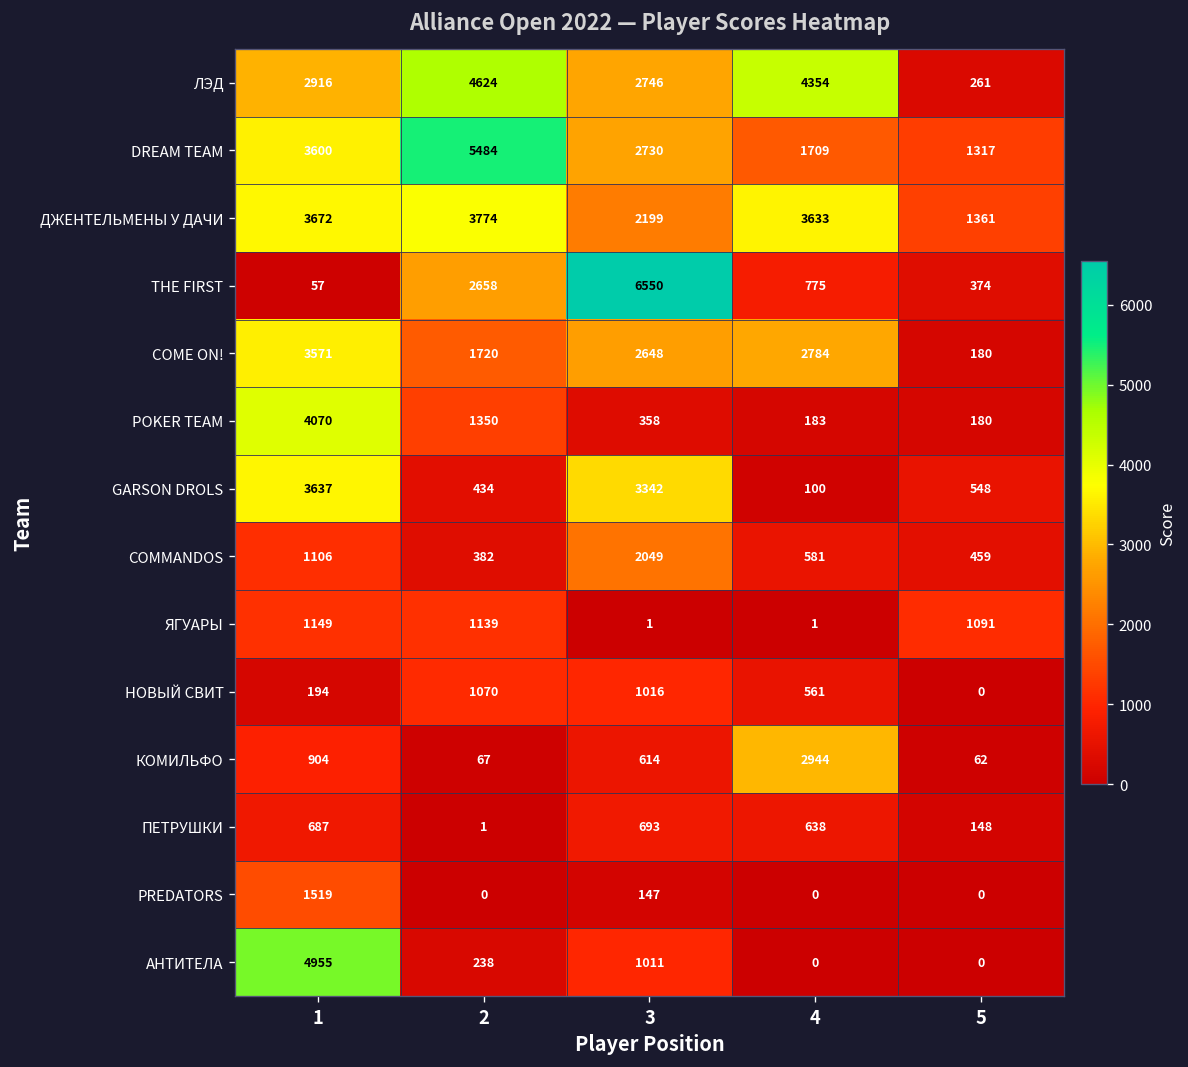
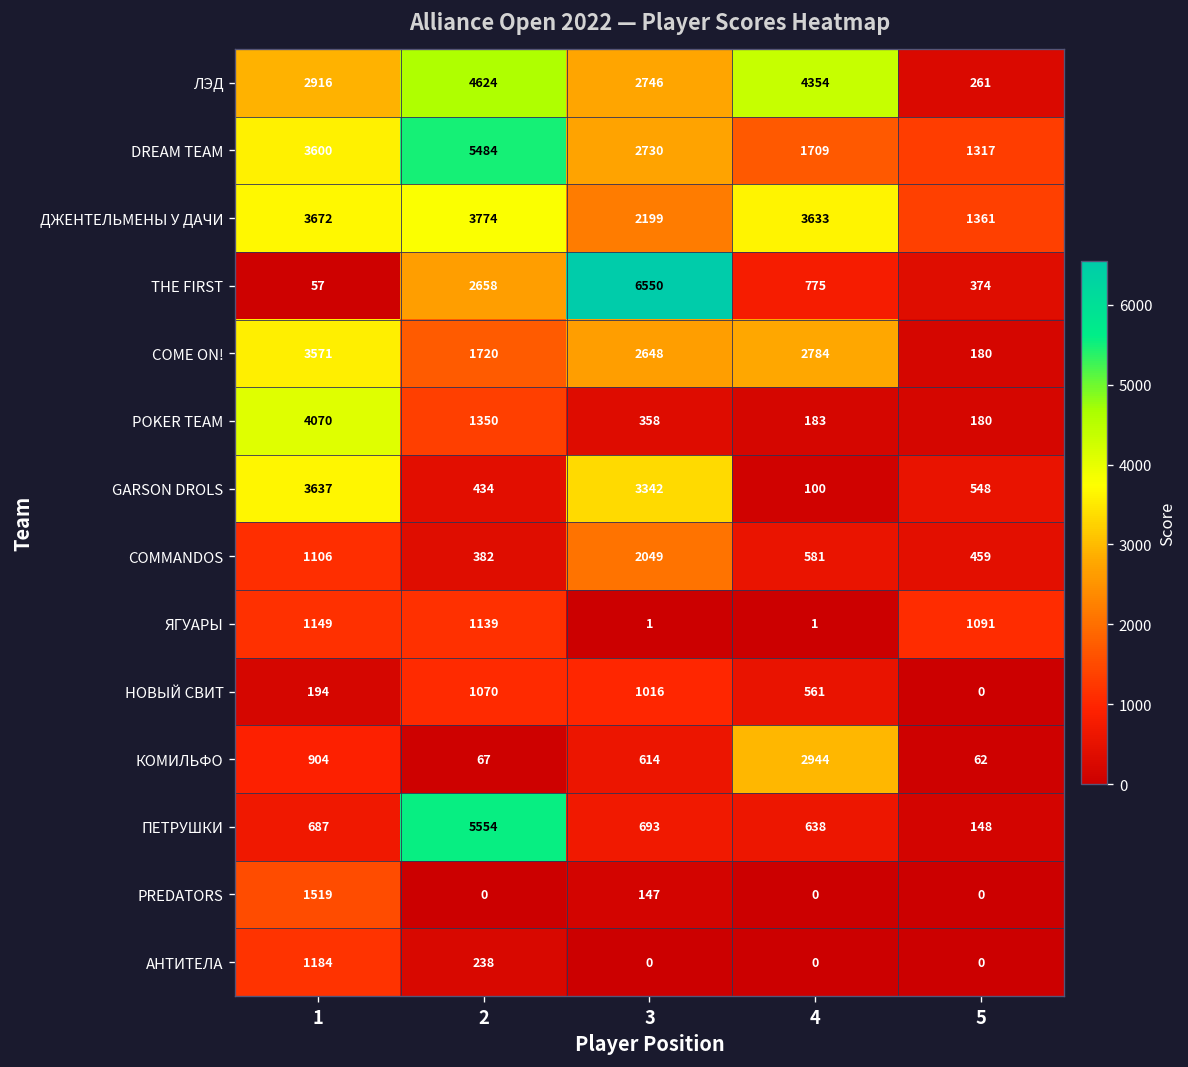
  {
    "ЛЭД": {
      "1": 2916,
      "2": 4624,
      "3": 2746,
      "4": 4354,
      "5": 261
    },
    "DREAM TEAM": {
      "1": 3600,
      "2": 5484,
      "3": 2730,
      "4": 1709,
      "5": 1317
    },
    "ДЖЕНТЕЛЬМЕНЫ У ДАЧИ": {
      "1": 3672,
      "2": 3774,
      "3": 2199,
      "4": 3633,
      "5": 1361
    },
    "THE FIRST": {
      "1": 57,
      "2": 2658,
      "3": 6550,
      "4": 775,
      "5": 374
    },
    "COME ON!": {
      "1": 3571,
      "2": 1720,
      "3": 2648,
      "4": 2784,
      "5": 180
    },
    "POKER TEAM": {
      "1": 4070,
      "2": 1350,
      "3": 358,
      "4": 183,
      "5": 180
    },
    "GARSON DROLS": {
      "1": 3637,
      "2": 434,
      "3": 3342,
      "4": 100,
      "5": 548
    },
    "COMMANDOS": {
      "1": 1106,
      "2": 382,
      "3": 2049,
      "4": 581,
      "5": 459
    },
    "ЯГУАРЫ": {
      "1": 1149,
      "2": 1139,
      "3": 1,
      "4": 1,
      "5": 1091
    },
    "НОВЫЙ СВИТ": {
      "1": 194,
      "2": 1070,
      "3": 1016,
      "4": 561,
      "5": 0
    },
    "КОМИЛЬФО": {
      "1": 904,
      "2": 67,
      "3": 614,
      "4": 2944,
      "5": 62
    },
    "ПЕТРУШКИ": {
      "1": 687,
-     "2": 1,
+     "2": 5554,
      "3": 693,
      "4": 638,
      "5": 148
    },
    "PREDATORS": {
      "1": 1519,
      "2": 0,
      "3": 147,
      "4": 0,
      "5": 0
    },
    "АНТИТЕЛА": {
-     "1": 4955,
+     "1": 1184,
      "2": 238,
-     "3": 1011,
+     "3": 0,
      "4": 0,
      "5": 0
    }
  }
